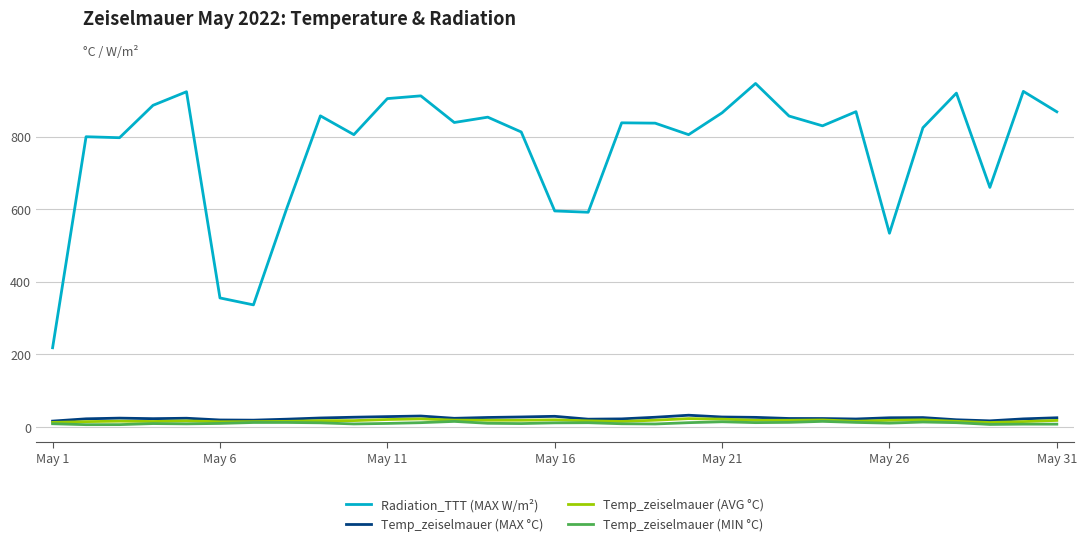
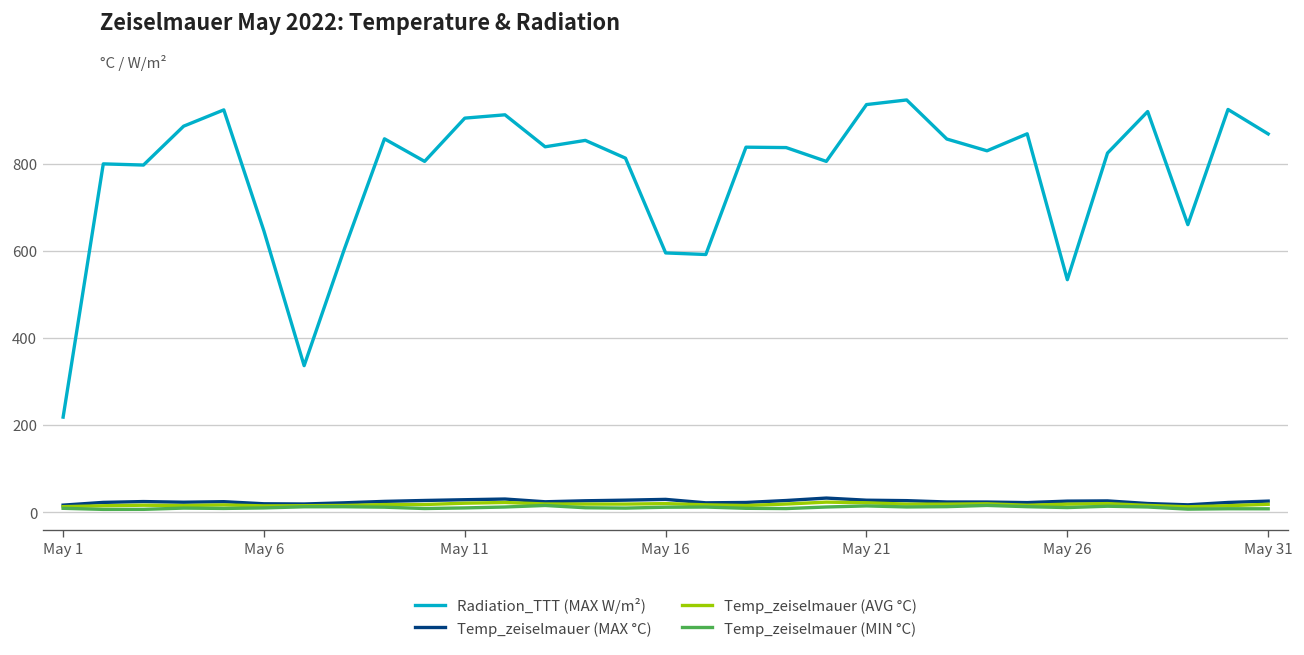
  {
    "Radiation_TTT (MAX W/m²)": {
      "May 1": 220,
-     "May 6": 360,
+     "May 6": 650,
      "May 11": 900,
      "May 16": 600,
-     "May 21": 870,
+     "May 21": 940,
      "May 26": 530,
      "May 31": 870
    },
    "Temp_zeiselmauer (MAX °C)": {
      "May 11": 30,
      "May 16": 30,
      "May 31": 30
    },
    "Temp_zeiselmauer (AVG °C)": {
      "May 11": 20,
      "May 16": 20,
      "May 31": 20
    },
    "Temp_zeiselmauer (MIN °C)": {
      "May 11": 10,
      "May 16": 10,
      "May 21": 10,
      "May 26": 10,
      "May 31": 10
    }
  }
